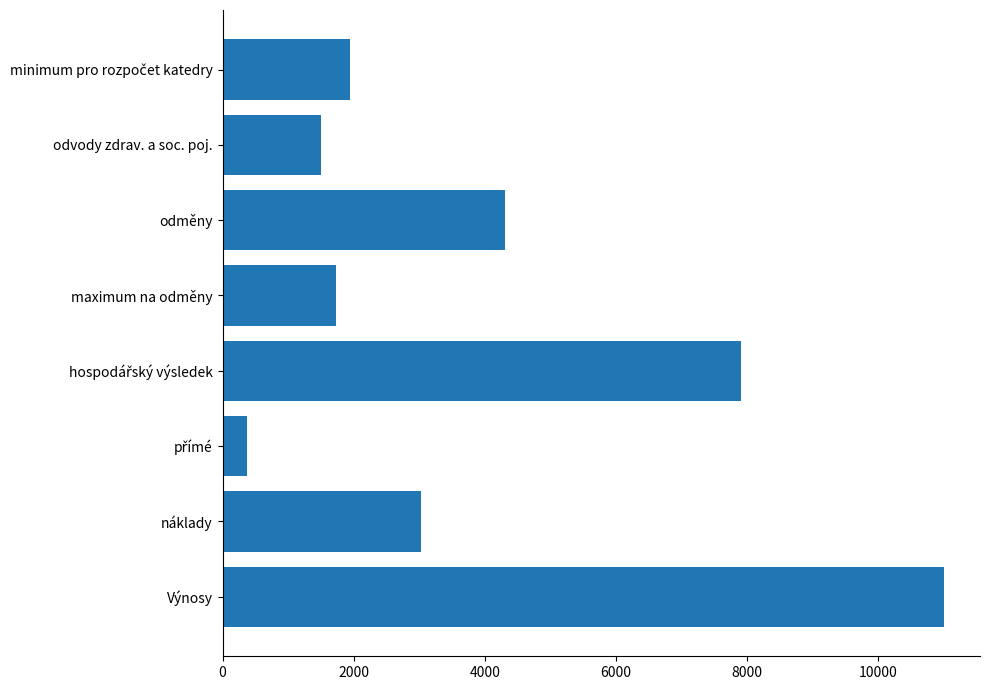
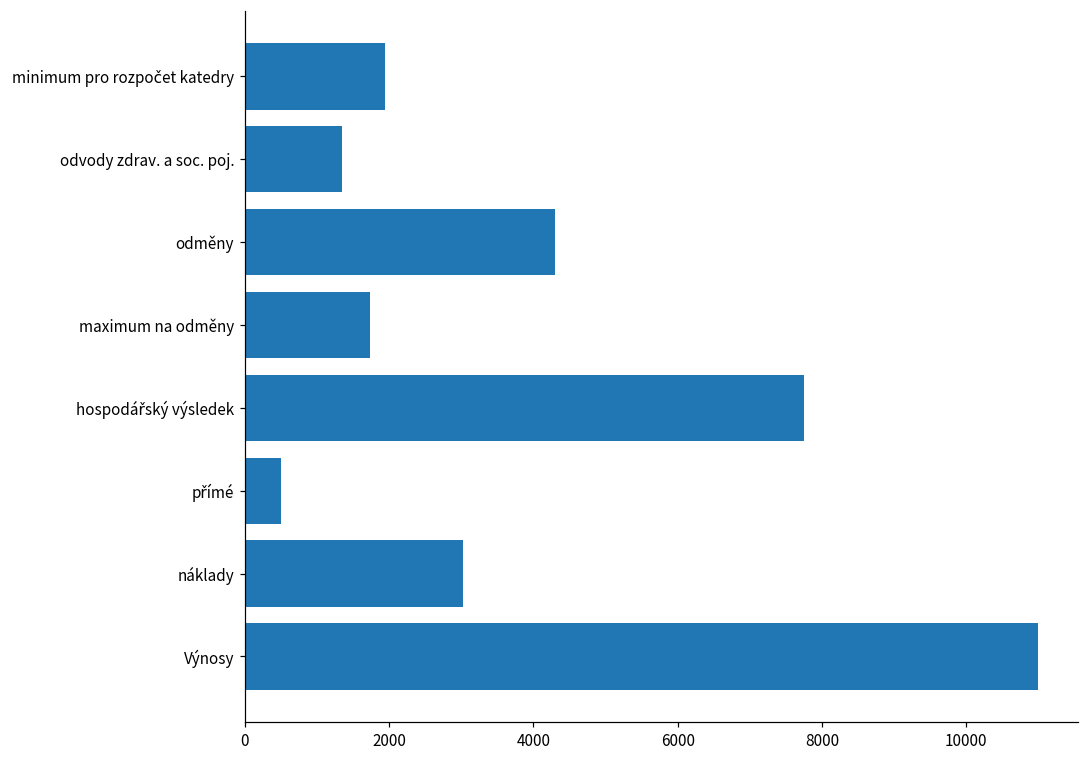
  {
    "minimum pro rozpočet katedry": 1900,
-   "odvody zdrav. a soc. poj.": 1500,
+   "odvody zdrav. a soc. poj.": 1300,
    "odměny": 4300,
    "maximum na odměny": 1700,
-   "hospodářský výsledek": 7900,
-   "přímé": 400,
+   "hospodářský výsledek": 7800,
+   "přímé": 500,
    "náklady": 3000,
    "Výnosy": 11000
  }
